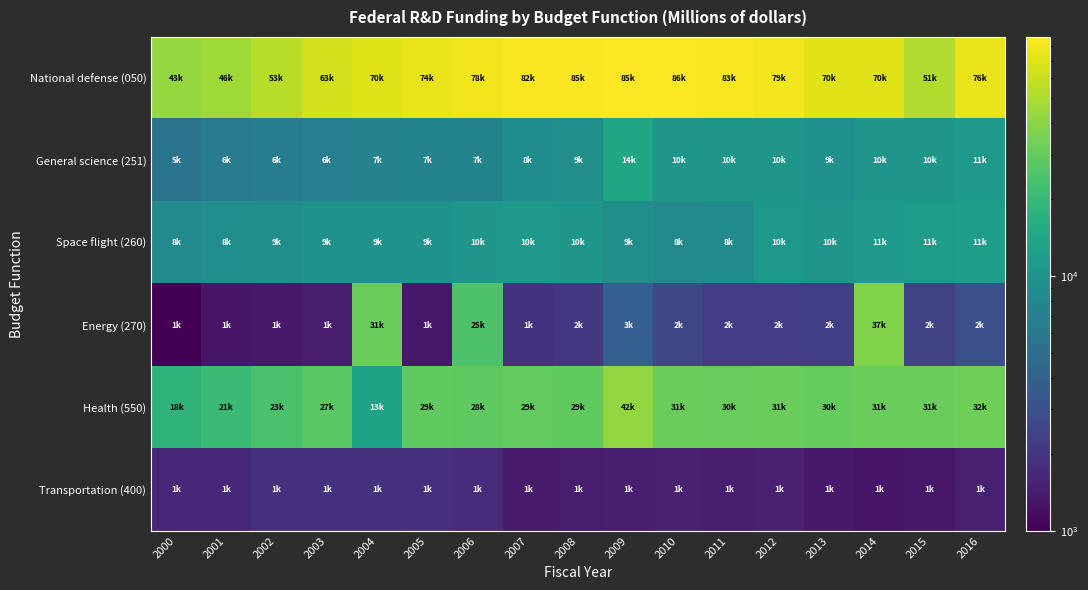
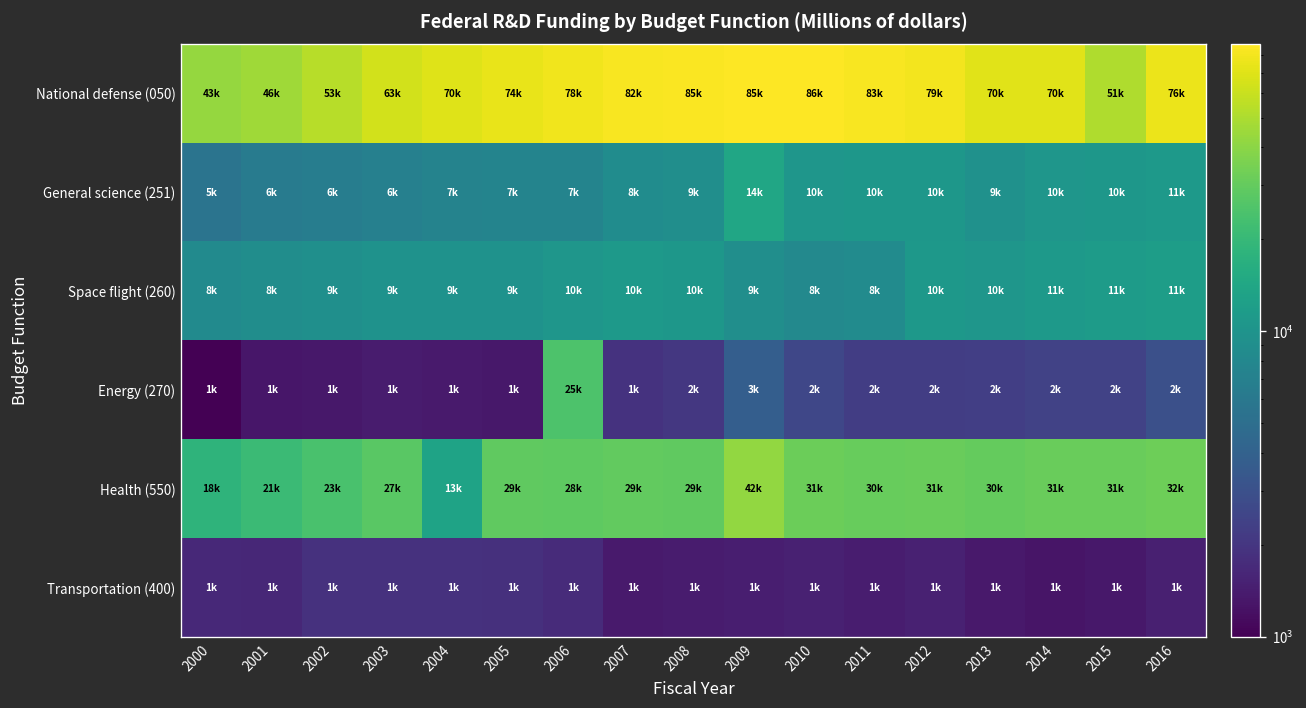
  {
    "National defense (050)": {
      "2000": "43k",
      "2001": "46k",
      "2002": "53k",
      "2003": "63k",
      "2004": "70k",
      "2005": "74k",
      "2006": "78k",
      "2007": "82k",
      "2008": "85k",
      "2009": "85k",
      "2010": "86k",
      "2011": "83k",
      "2012": "79k",
      "2013": "70k",
      "2014": "70k",
      "2015": "51k",
      "2016": "76k"
    },
    "General science (251)": {
      "2000": "5k",
      "2001": "6k",
      "2002": "6k",
      "2003": "6k",
      "2004": "7k",
      "2005": "7k",
      "2006": "7k",
      "2007": "8k",
      "2008": "9k",
      "2009": "14k",
      "2010": "10k",
      "2011": "10k",
      "2012": "10k",
      "2013": "9k",
      "2014": "10k",
      "2015": "10k",
      "2016": "11k"
    },
    "Space flight (260)": {
      "2000": "8k",
      "2001": "8k",
      "2002": "9k",
      "2003": "9k",
      "2004": "9k",
      "2005": "9k",
      "2006": "10k",
      "2007": "10k",
      "2008": "10k",
      "2009": "9k",
      "2010": "8k",
      "2011": "8k",
      "2012": "10k",
      "2013": "10k",
      "2014": "11k",
      "2015": "11k",
      "2016": "11k"
    },
    "Energy (270)": {
      "2000": "1k",
      "2001": "1k",
      "2002": "1k",
      "2003": "1k",
-     "2004": "31k",
+     "2004": "1k",
      "2005": "1k",
      "2006": "25k",
      "2007": "1k",
      "2008": "2k",
      "2009": "3k",
      "2010": "2k",
      "2011": "2k",
      "2012": "2k",
      "2013": "2k",
-     "2014": "37k",
+     "2014": "2k",
      "2015": "2k",
      "2016": "2k"
    },
    "Health (550)": {
      "2000": "18k",
      "2001": "21k",
      "2002": "23k",
      "2003": "27k",
      "2004": "13k",
      "2005": "29k",
      "2006": "28k",
      "2007": "29k",
      "2008": "29k",
      "2009": "42k",
      "2010": "31k",
      "2011": "30k",
      "2012": "31k",
      "2013": "30k",
      "2014": "31k",
      "2015": "31k",
      "2016": "32k"
    },
    "Transportation (400)": {
      "2000": "1k",
      "2001": "1k",
      "2002": "1k",
      "2003": "1k",
      "2004": "1k",
      "2005": "1k",
      "2006": "1k",
      "2007": "1k",
      "2008": "1k",
      "2009": "1k",
      "2010": "1k",
      "2011": "1k",
      "2012": "1k",
      "2013": "1k",
      "2014": "1k",
      "2015": "1k",
      "2016": "1k"
    }
  }
